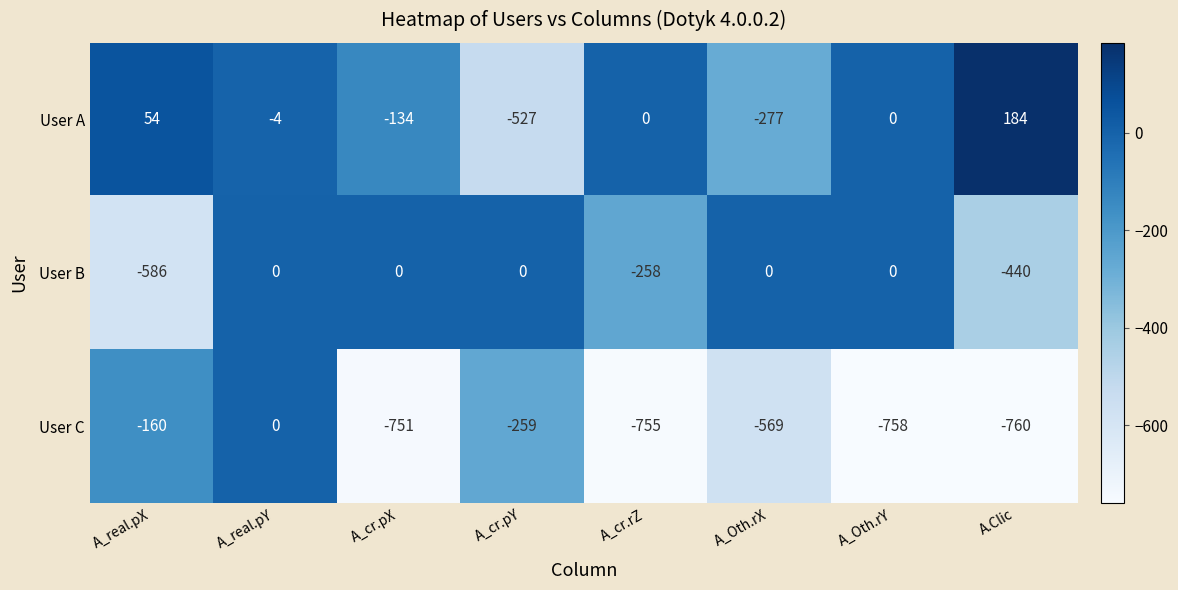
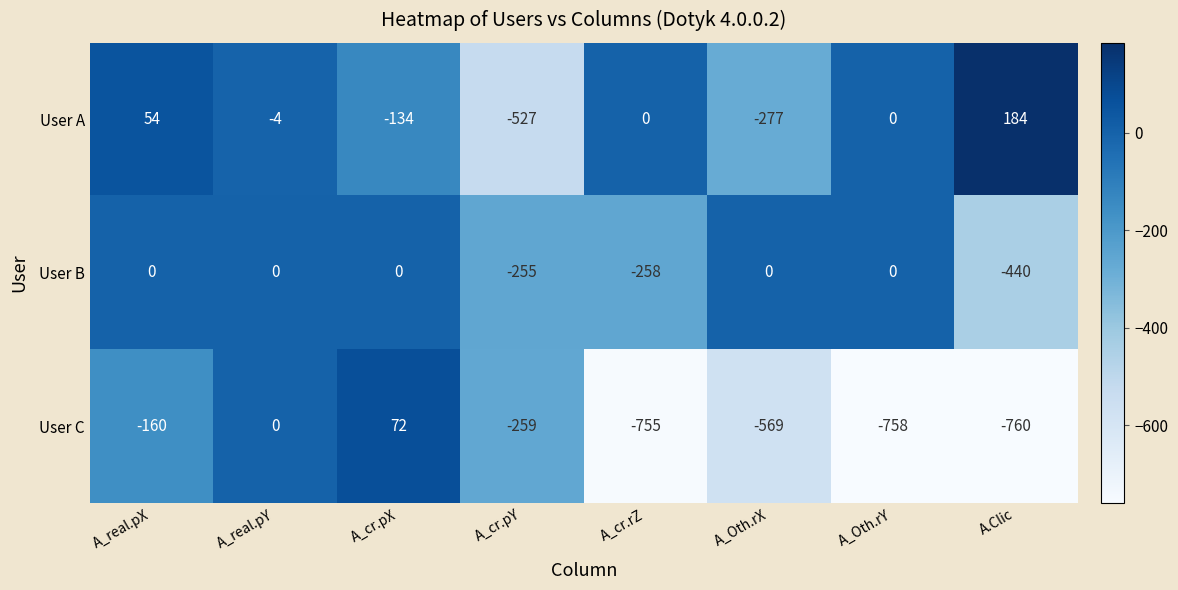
  {
    "User A": {
      "A_real.pX": 54,
      "A_real.pY": -4,
      "A_cr.pX": -134,
      "A_cr.pY": -527,
      "A_cr.rZ": 0,
      "A_Oth.rX": -277,
      "A_Oth.rY": 0,
      "A.Clic": 184
    },
    "User B": {
-     "A_real.pX": -586,
+     "A_real.pX": 0,
      "A_real.pY": 0,
      "A_cr.pX": 0,
-     "A_cr.pY": 0,
+     "A_cr.pY": -255,
      "A_cr.rZ": -258,
      "A_Oth.rX": 0,
      "A_Oth.rY": 0,
      "A.Clic": -440
    },
    "User C": {
      "A_real.pX": -160,
      "A_real.pY": 0,
-     "A_cr.pX": -751,
+     "A_cr.pX": 72,
      "A_cr.pY": -259,
      "A_cr.rZ": -755,
      "A_Oth.rX": -569,
      "A_Oth.rY": -758,
      "A.Clic": -760
    }
  }
